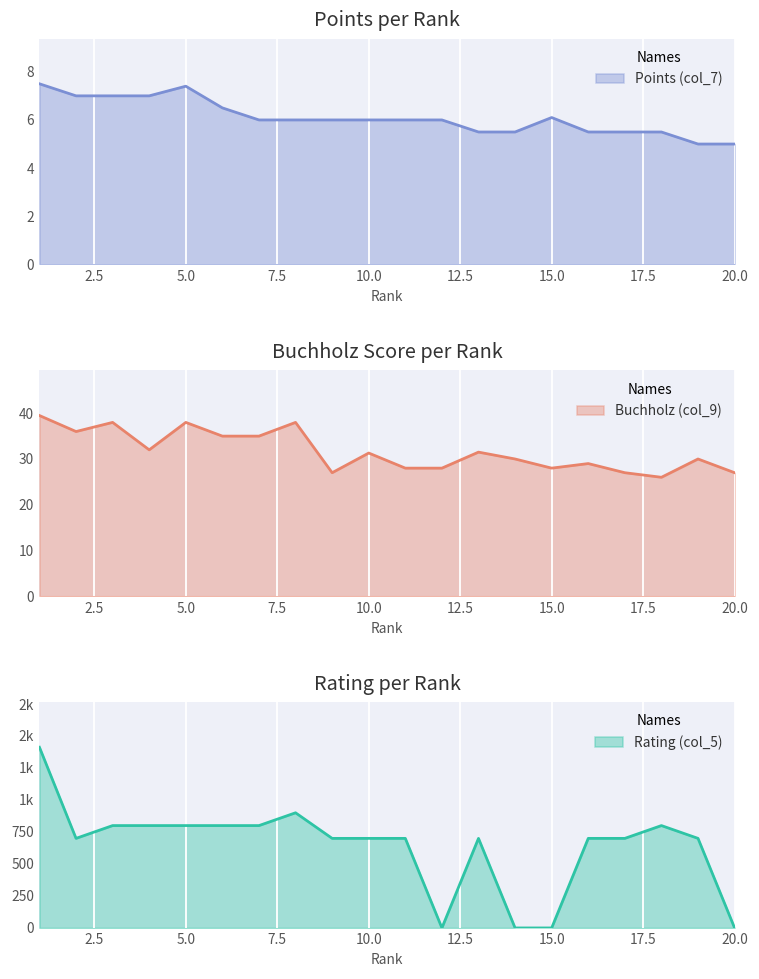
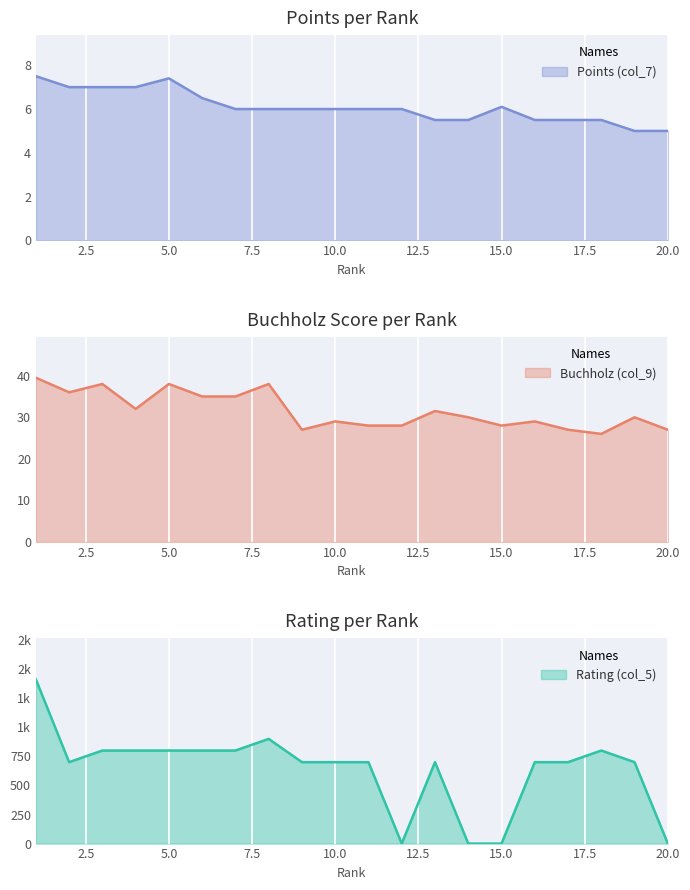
  {
    "Points per Rank": {
      "5.0": 7.4,
      "10.0": 6.0,
      "15.0": 6.1,
      "20.0": 5.0
    },
    "Buchholz Score per Rank": {
      "5.0": 38,
-     "10.0": 31,
+     "10.0": 29,
      "15.0": 28,
      "20.0": 27
    }
  }
